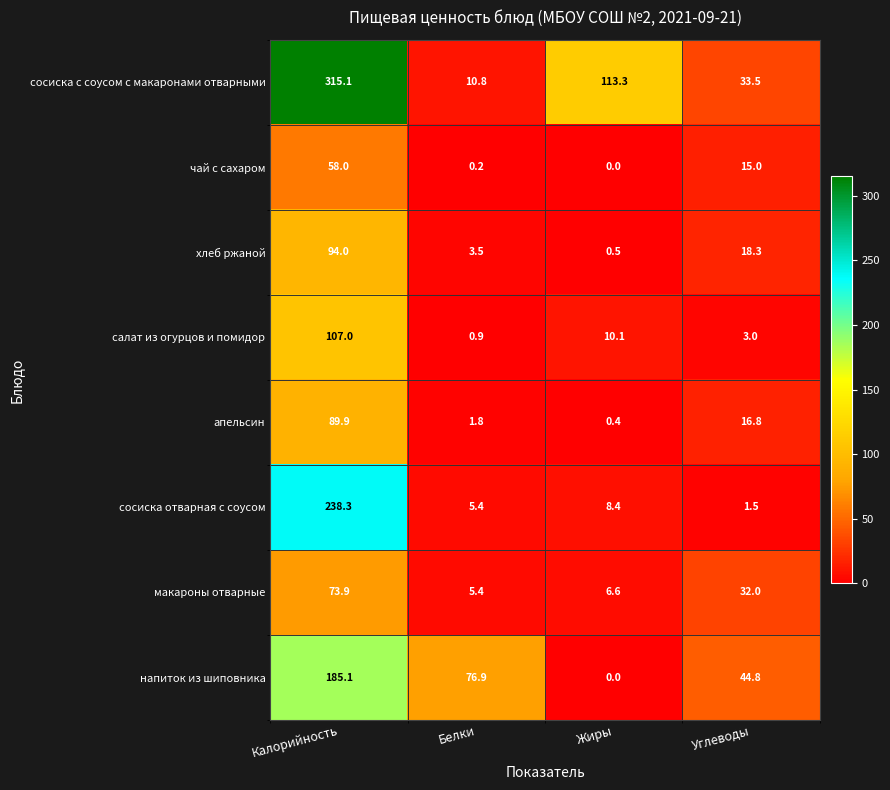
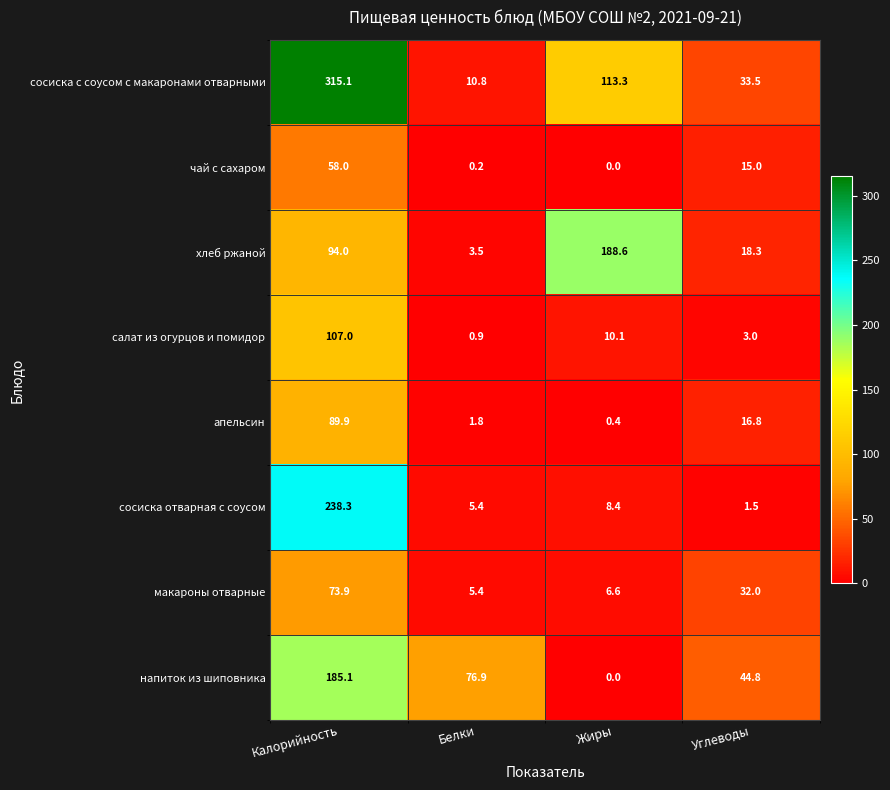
  {
    "сосиска с соусом с макаронами отварными": {
      "Калорийность": 315.1,
      "Белки": 10.8,
      "Жиры": 113.3,
      "Углеводы": 33.5
    },
    "чай с сахаром": {
      "Калорийность": 58.0,
      "Белки": 0.2,
      "Жиры": 0.0,
      "Углеводы": 15.0
    },
    "хлеб ржаной": {
      "Калорийность": 94.0,
      "Белки": 3.5,
-     "Жиры": 0.5,
+     "Жиры": 188.6,
      "Углеводы": 18.3
    },
    "салат из огурцов и помидор": {
      "Калорийность": 107.0,
      "Белки": 0.9,
      "Жиры": 10.1,
      "Углеводы": 3.0
    },
    "апельсин": {
      "Калорийность": 89.9,
      "Белки": 1.8,
      "Жиры": 0.4,
      "Углеводы": 16.8
    },
    "сосиска отварная с соусом": {
      "Калорийность": 238.3,
      "Белки": 5.4,
      "Жиры": 8.4,
      "Углеводы": 1.5
    },
    "макароны отварные": {
      "Калорийность": 73.9,
      "Белки": 5.4,
      "Жиры": 6.6,
      "Углеводы": 32.0
    },
    "напиток из шиповника": {
      "Калорийность": 185.1,
      "Белки": 76.9,
      "Жиры": 0.0,
      "Углеводы": 44.8
    }
  }
